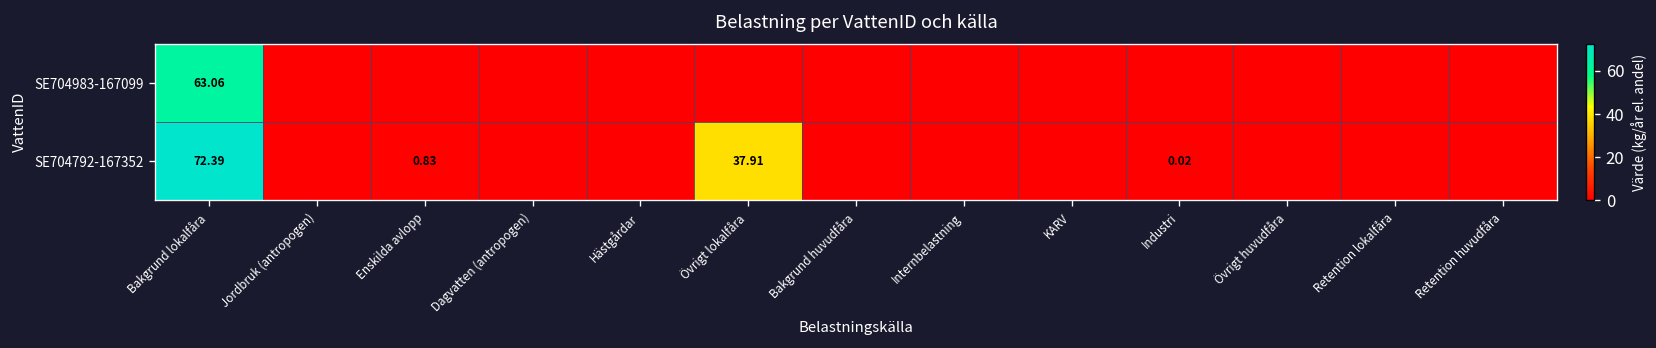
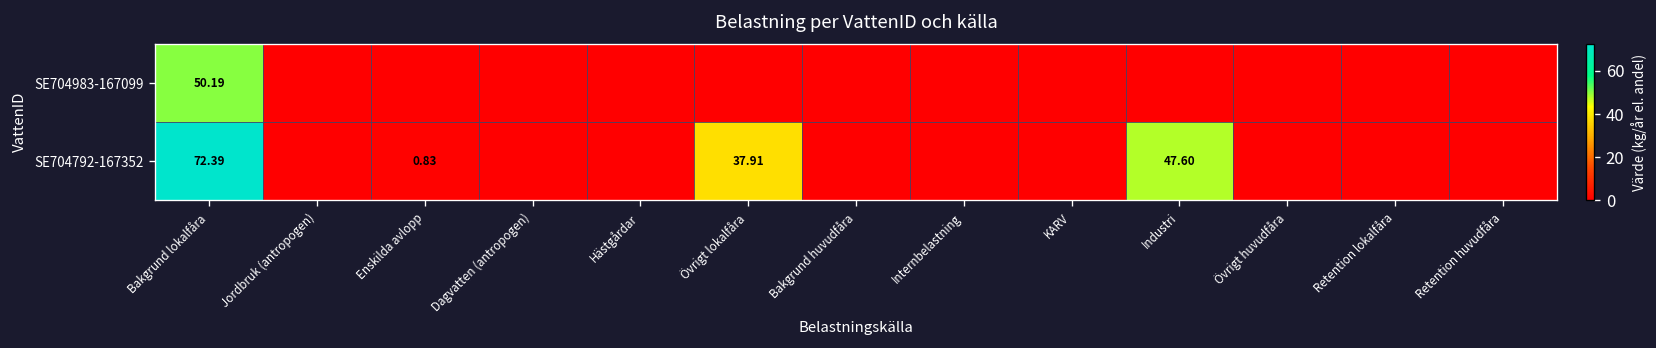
  {
    "SE704983-167099": {
-     "Bakgrund lokalfåra": 63.06
+     "Bakgrund lokalfåra": 50.19
    },
    "SE704792-167352": {
      "Bakgrund lokalfåra": 72.39,
      "Enskilda avlopp": 0.83,
      "Övrigt lokalfåra": 37.91,
-     "Industri": 0.02
+     "Industri": 47.60
    }
  }
